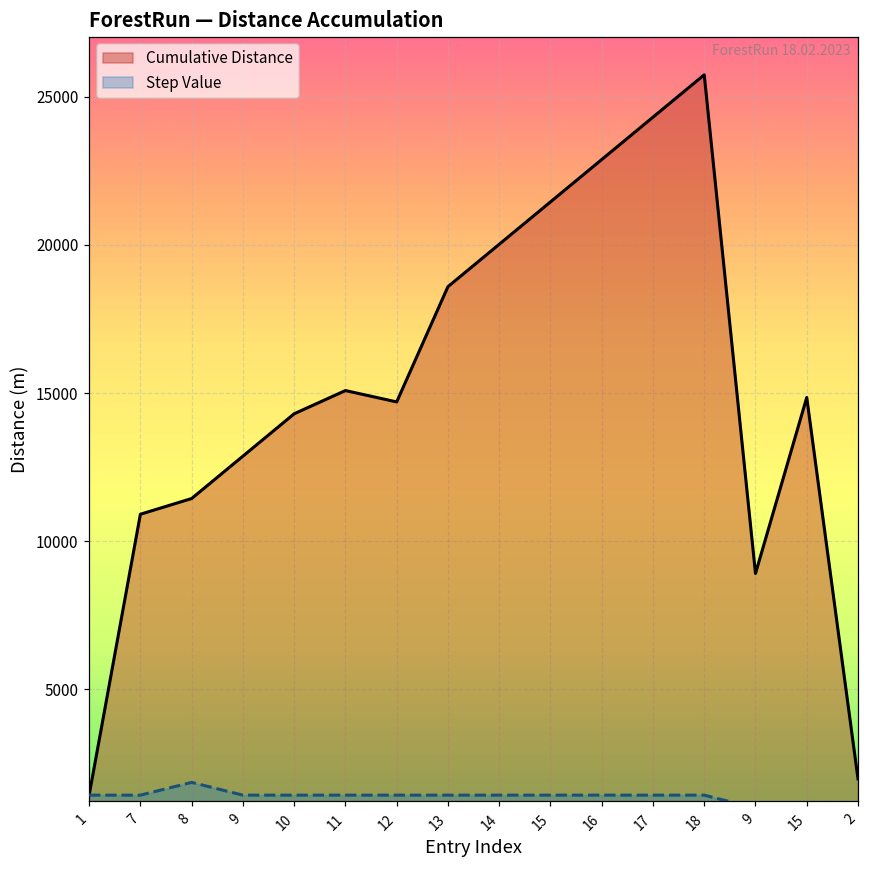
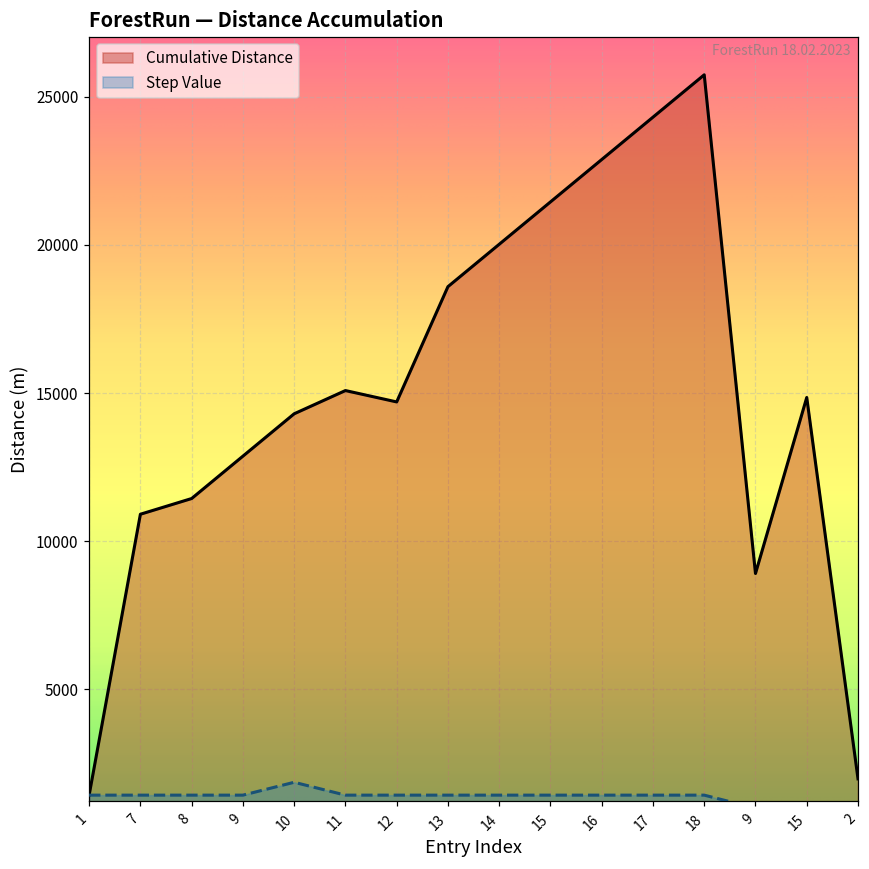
  {
    "Cumulative Distance": {
      "7": 10900,
      "8": 11400,
      "10": 14300,
      "11": 15100,
      "12": 14700,
      "13": 18600,
      "14": 20000,
      "16": 22900,
      "17": 24300,
      "2": 2000
    },
    "Step Value": {
      "7": 1400,
-     "8": 1900,
-     "10": 1400,
+     "8": 1400,
+     "10": 1900,
      "11": 1400,
      "12": 1400,
      "13": 1400,
      "14": 1400,
      "16": 1400,
      "17": 1400,
      "18": 1400
    }
  }
